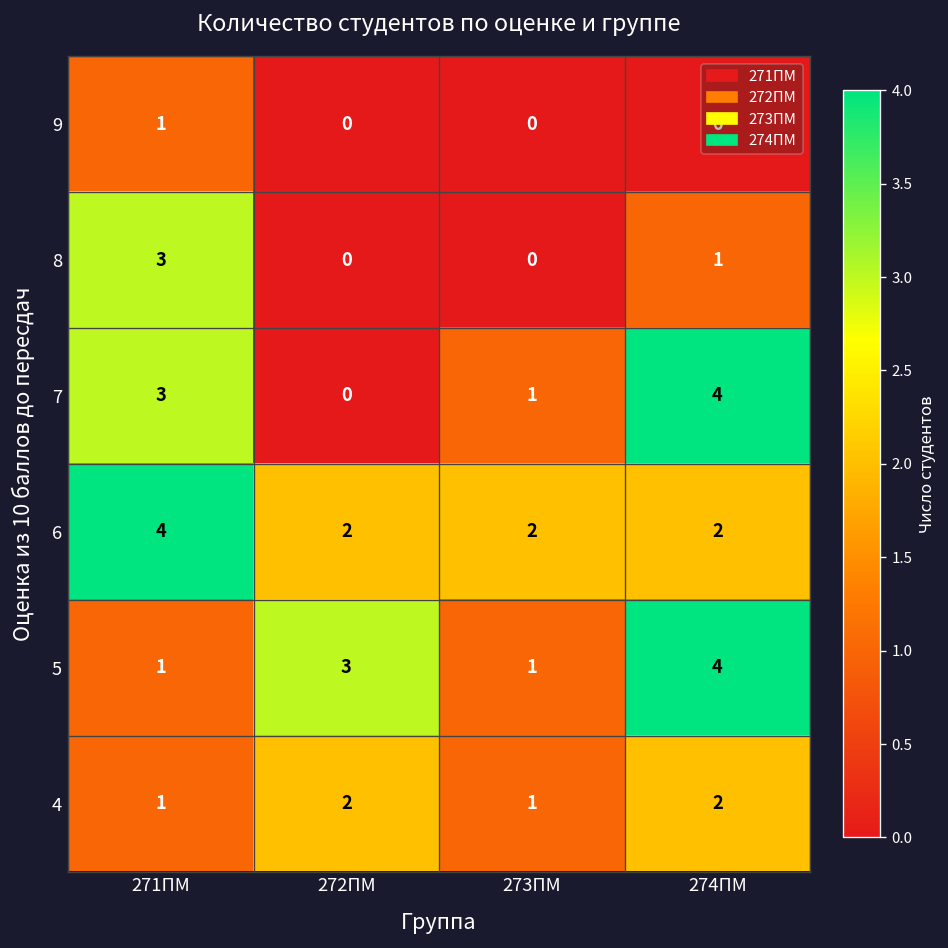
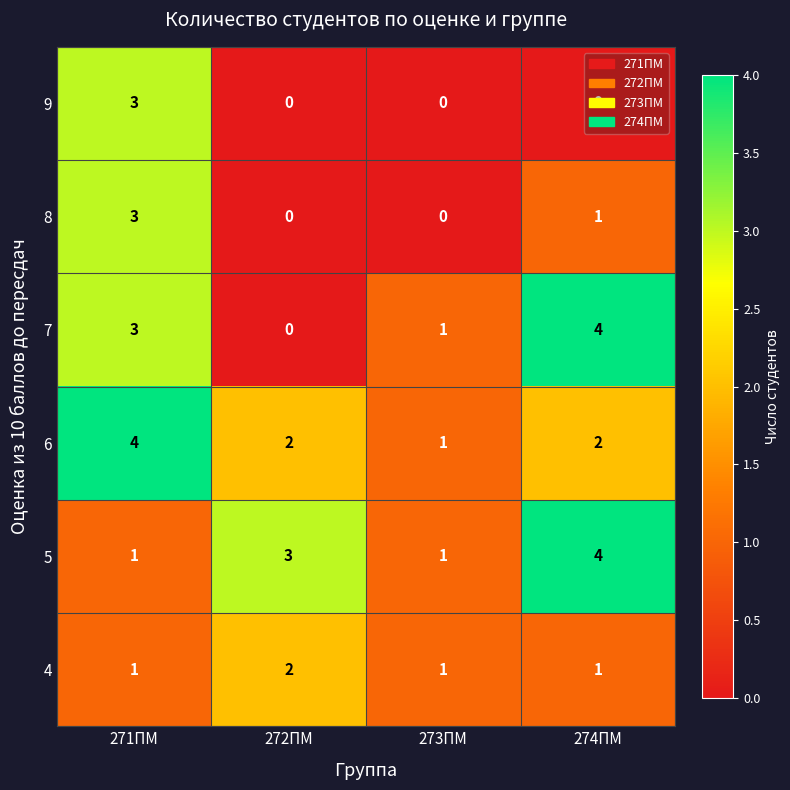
  {
    "9": {
-     "271ПМ": 1,
+     "271ПМ": 3,
      "272ПМ": 0,
      "273ПМ": 0
    },
    "8": {
      "271ПМ": 3,
      "272ПМ": 0,
      "273ПМ": 0,
      "274ПМ": 1
    },
    "7": {
      "271ПМ": 3,
      "272ПМ": 0,
      "273ПМ": 1,
      "274ПМ": 4
    },
    "6": {
      "271ПМ": 4,
      "272ПМ": 2,
-     "273ПМ": 2,
+     "273ПМ": 1,
      "274ПМ": 2
    },
    "5": {
      "271ПМ": 1,
      "272ПМ": 3,
      "273ПМ": 1,
      "274ПМ": 4
    },
    "4": {
      "271ПМ": 1,
      "272ПМ": 2,
      "273ПМ": 1,
-     "274ПМ": 2
+     "274ПМ": 1
    }
  }
